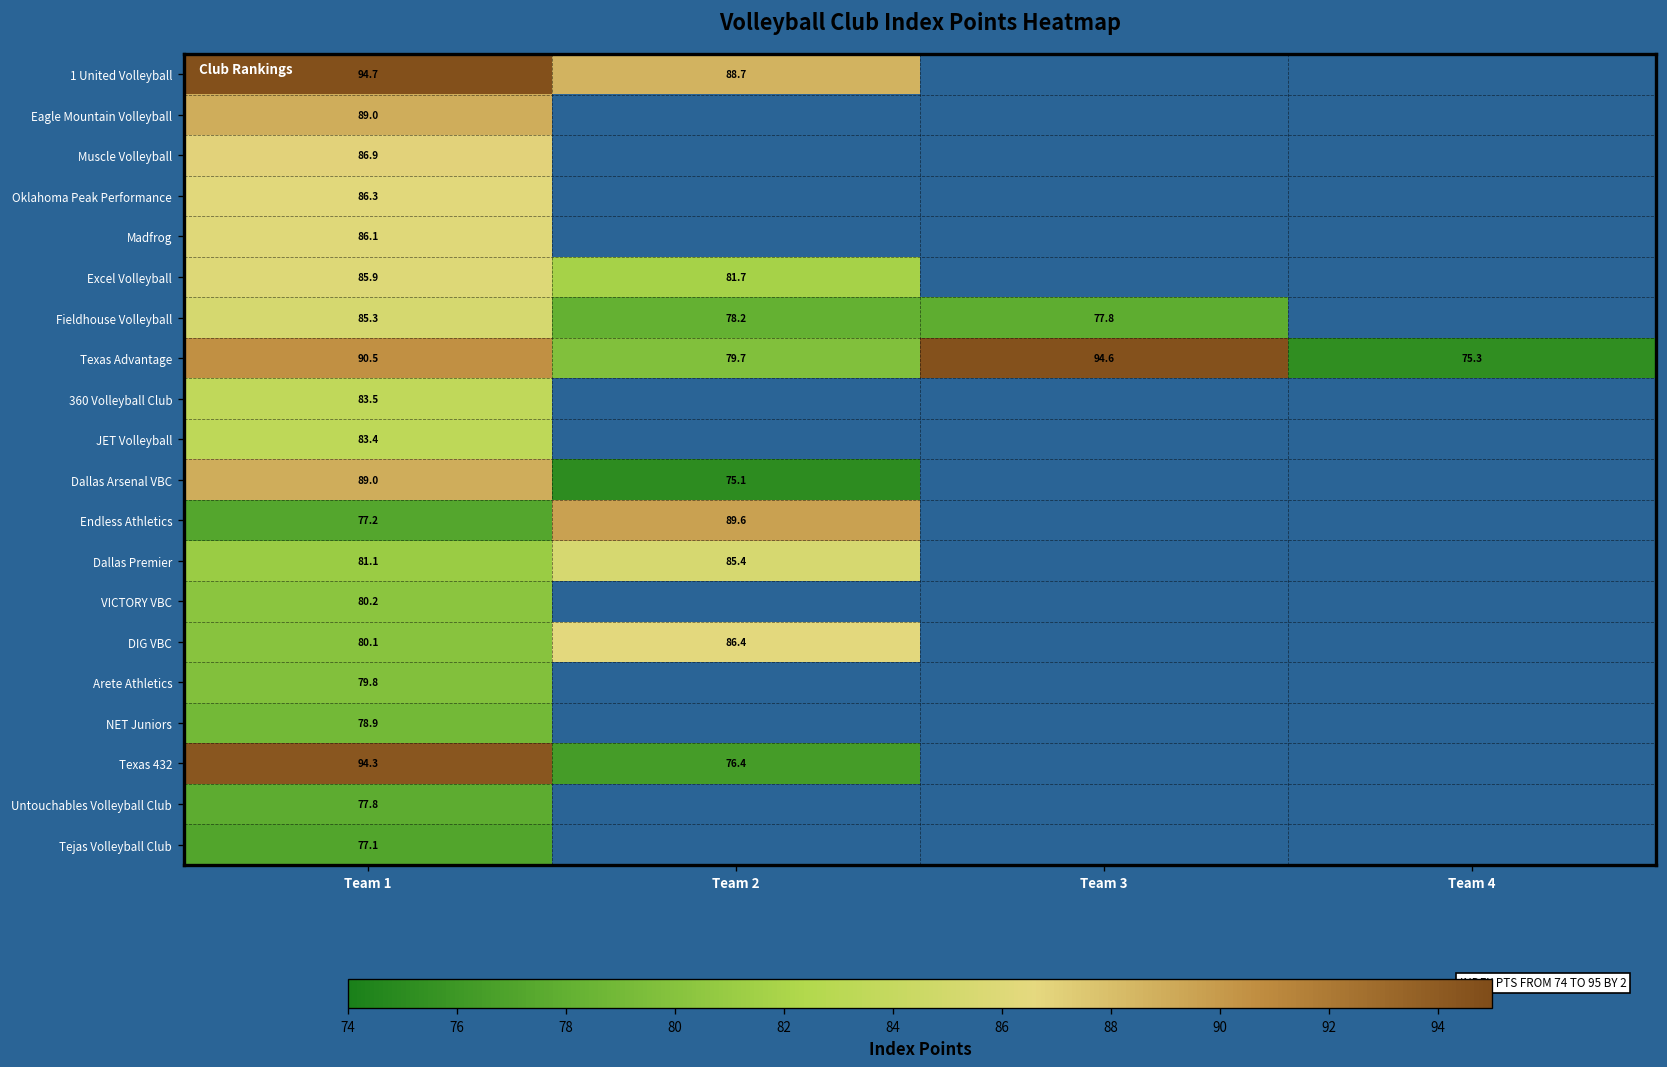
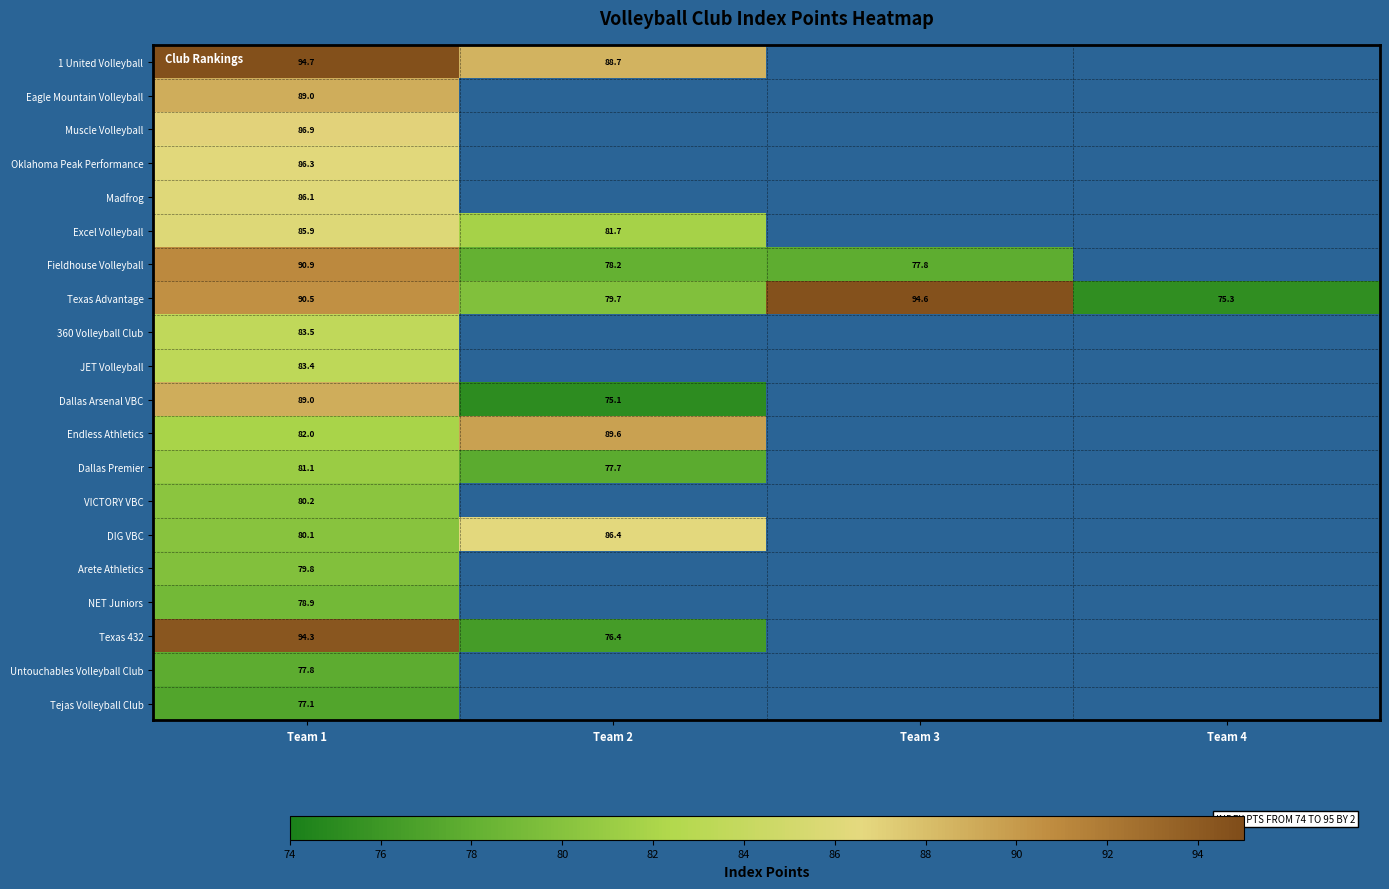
  {
    "1 United Volleyball": {
      "Team 2": 88.7
    },
    "Eagle Mountain Volleyball": {
      "Team 1": 89.0
    },
    "Muscle Volleyball": {
      "Team 1": 86.9
    },
    "Oklahoma Peak Performance": {
      "Team 1": 86.3
    },
    "Madfrog": {
      "Team 1": 86.1
    },
    "Excel Volleyball": {
      "Team 1": 85.9,
      "Team 2": 81.7
    },
    "Fieldhouse Volleyball": {
-     "Team 1": 85.3,
+     "Team 1": 90.9,
      "Team 2": 78.2,
      "Team 3": 77.8
    },
    "Texas Advantage": {
      "Team 1": 90.5,
      "Team 2": 79.7,
      "Team 3": 94.6,
      "Team 4": 75.3
    },
    "360 Volleyball Club": {
      "Team 1": 83.5
    },
    "JET Volleyball": {
      "Team 1": 83.4
    },
    "Dallas Arsenal VBC": {
      "Team 1": 89.0,
      "Team 2": 75.1
    },
    "Endless Athletics": {
-     "Team 1": 77.2,
+     "Team 1": 82.0,
      "Team 2": 89.6
    },
    "Dallas Premier": {
      "Team 1": 81.1,
-     "Team 2": 85.4
+     "Team 2": 77.7
    },
    "VICTORY VBC": {
      "Team 1": 80.2
    },
    "DIG VBC": {
      "Team 1": 80.1,
      "Team 2": 86.4
    },
    "Arete Athletics": {
      "Team 1": 79.8
    },
    "NET Juniors": {
      "Team 1": 78.9
    },
    "Texas 432": {
      "Team 1": 94.3,
      "Team 2": 76.4
    },
    "Untouchables Volleyball Club": {
      "Team 1": 77.8
    },
    "Tejas Volleyball Club": {
      "Team 1": 77.1
    }
  }
